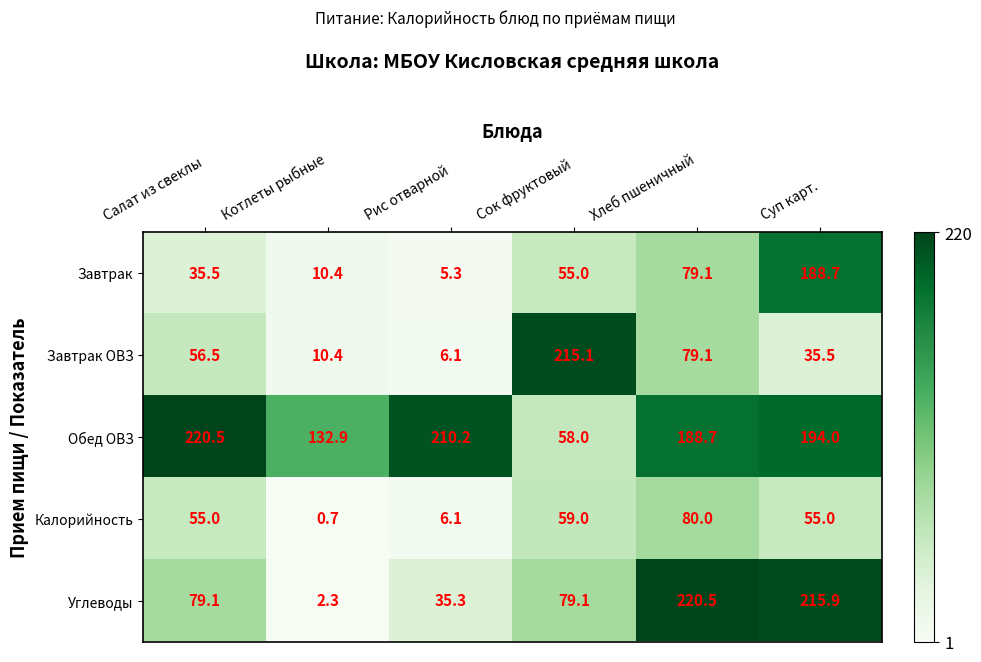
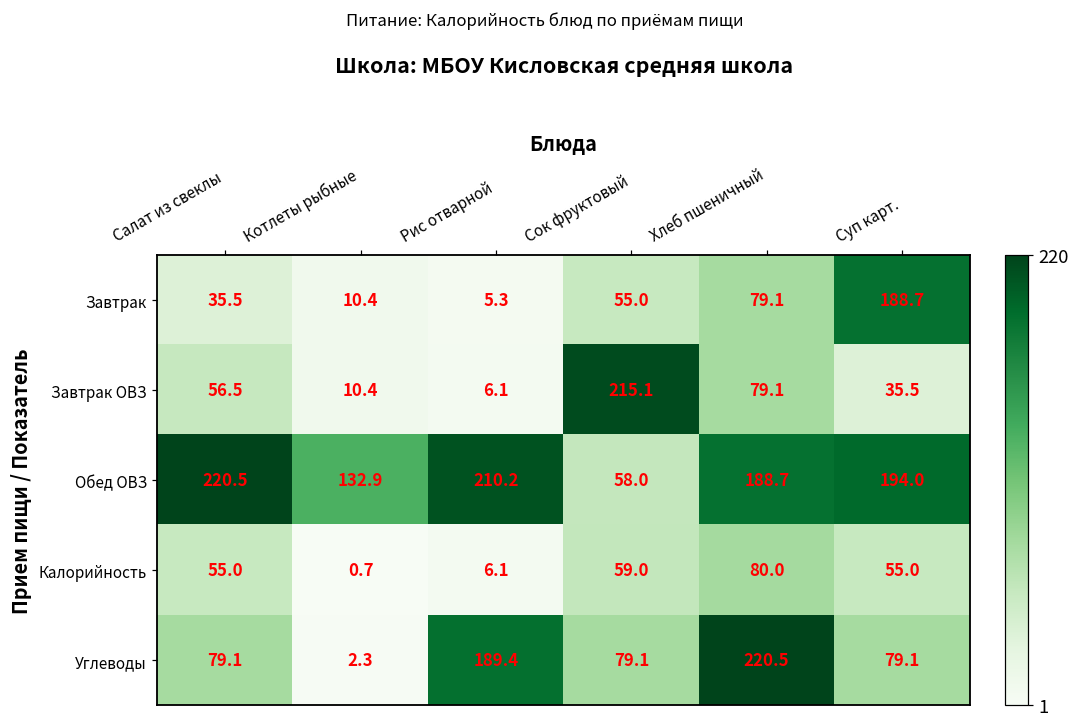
  {
    "Завтрак": {
      "Салат из свеклы": 35.5,
      "Котлеты рыбные": 10.4,
      "Рис отварной": 5.3,
      "Сок фруктовый": 55.0,
      "Хлеб пшеничный": 79.1,
      "Суп карт.": 188.7
    },
    "Завтрак ОВЗ": {
      "Салат из свеклы": 56.5,
      "Котлеты рыбные": 10.4,
      "Рис отварной": 6.1,
      "Сок фруктовый": 215.1,
      "Хлеб пшеничный": 79.1,
      "Суп карт.": 35.5
    },
    "Обед ОВЗ": {
      "Салат из свеклы": 220.5,
      "Котлеты рыбные": 132.9,
      "Рис отварной": 210.2,
      "Сок фруктовый": 58.0,
      "Хлеб пшеничный": 188.7,
      "Суп карт.": 194.0
    },
    "Калорийность": {
      "Салат из свеклы": 55.0,
      "Котлеты рыбные": 0.7,
      "Рис отварной": 6.1,
      "Сок фруктовый": 59.0,
      "Хлеб пшеничный": 80.0,
      "Суп карт.": 55.0
    },
    "Углеводы": {
      "Салат из свеклы": 79.1,
      "Котлеты рыбные": 2.3,
-     "Рис отварной": 35.3,
+     "Рис отварной": 189.4,
      "Сок фруктовый": 79.1,
      "Хлеб пшеничный": 220.5,
-     "Суп карт.": 215.9
+     "Суп карт.": 79.1
    }
  }
